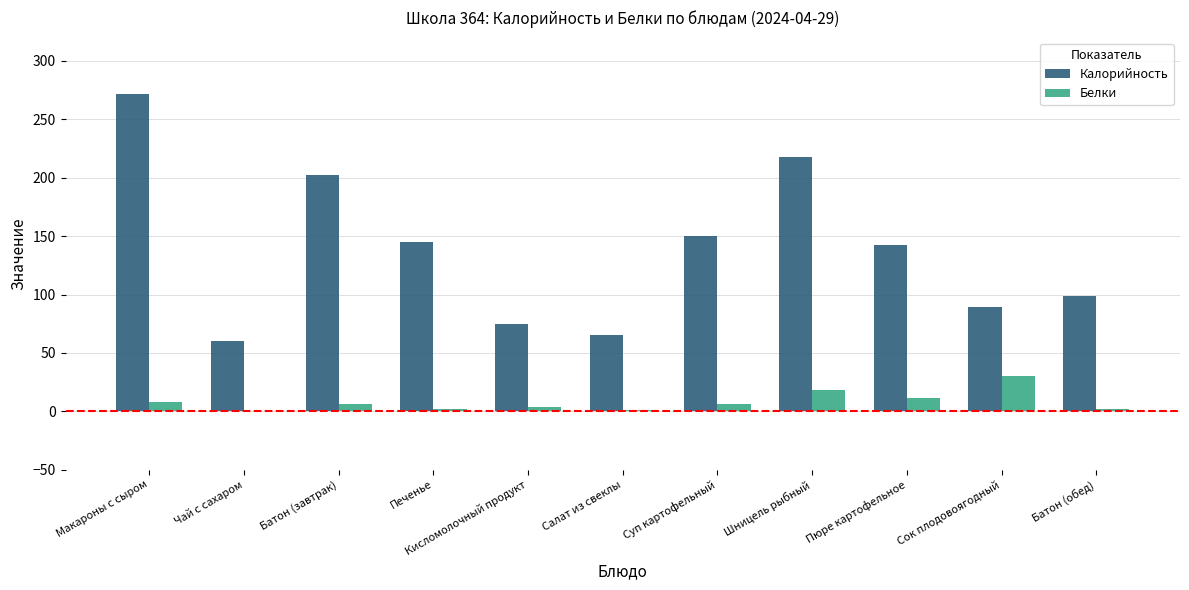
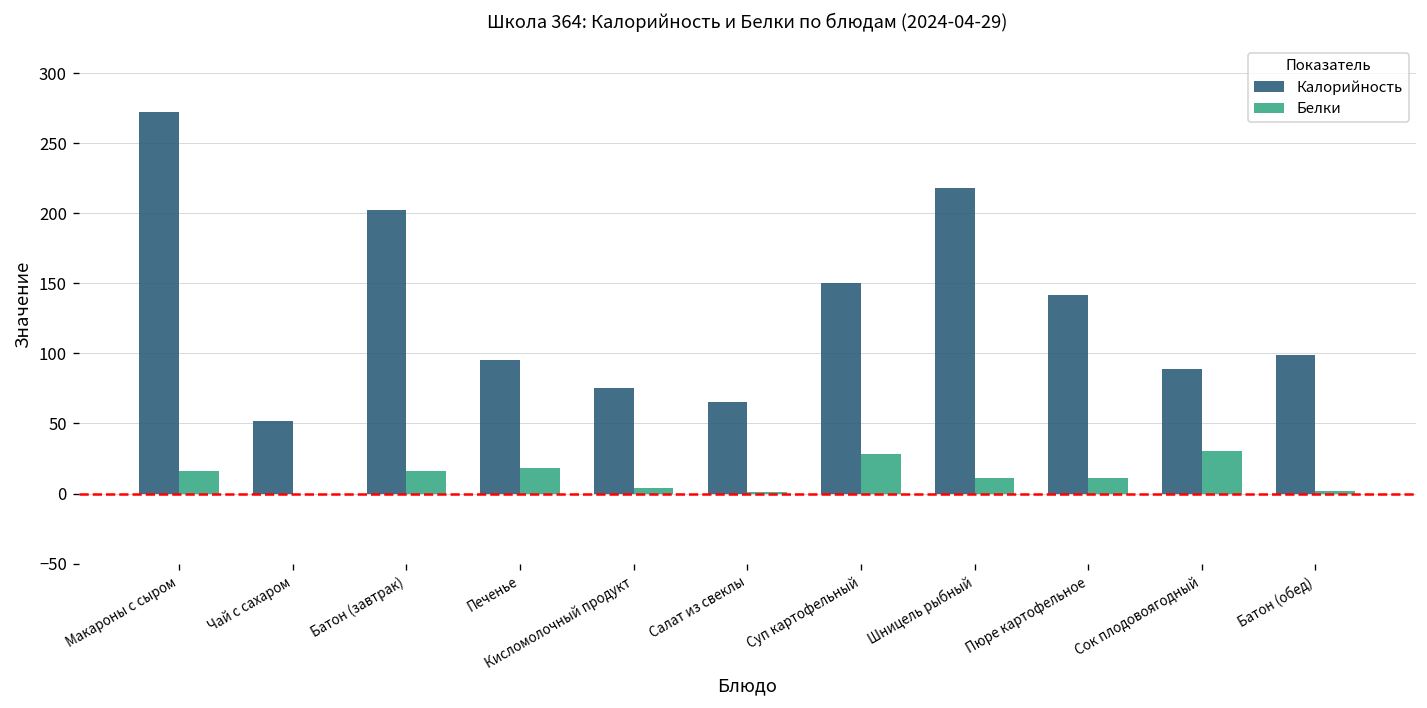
  {
    "Калорийность": {
      "Макароны с сыром": 272,
-     "Чай с сахаром": 60,
+     "Чай с сахаром": 52,
      "Батон (завтрак)": 202,
-     "Печенье": 145,
+     "Печенье": 95,
      "Кисломолочный продукт": 75,
      "Салат из свеклы": 65,
      "Суп картофельный": 150,
      "Шницель рыбный": 218,
      "Пюре картофельное": 142,
      "Сок плодовоягодный": 89,
      "Батон (обед)": 99
    },
    "Белки": {
-     "Макароны с сыром": 8,
+     "Макароны с сыром": 16,
      "Чай с сахаром": 0,
-     "Батон (завтрак)": 6,
-     "Печенье": 2,
+     "Батон (завтрак)": 16,
+     "Печенье": 18,
      "Кисломолочный продукт": 4,
-     "Суп картофельный": 6,
-     "Шницель рыбный": 18,
+     "Суп картофельный": 28,
+     "Шницель рыбный": 11,
      "Пюре картофельное": 11,
      "Сок плодовоягодный": 30
    }
  }
